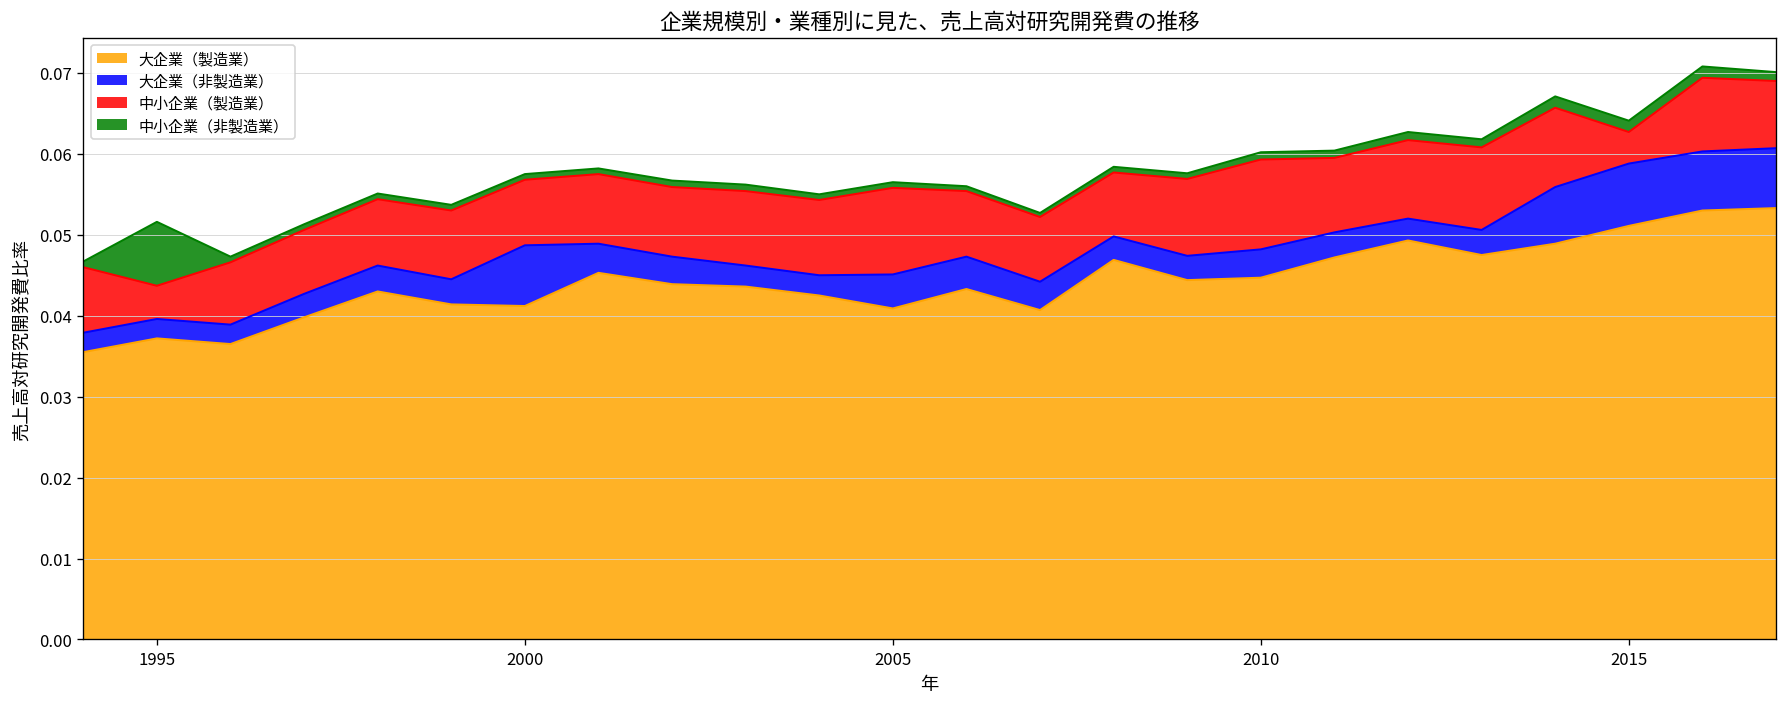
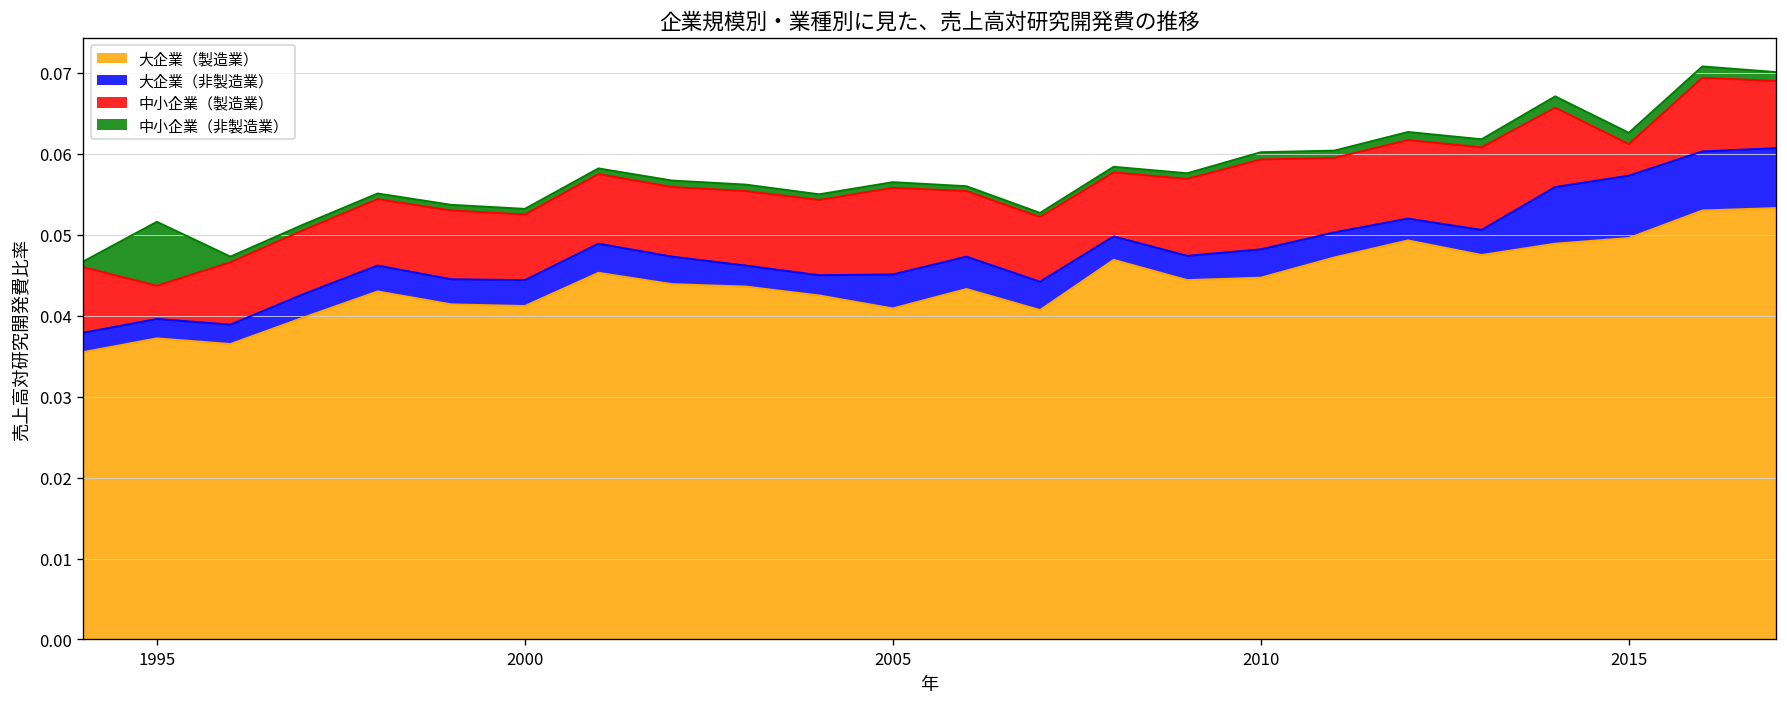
  {
    "大企業（製造業）": {
      "1995": 0.037,
      "2000": 0.041,
      "2005": 0.041,
      "2010": 0.045,
-     "2015": 0.051
+     "2015": 0.050
    },
    "大企業（非製造業）": {
      "1995": 0.002,
-     "2000": 0.008,
+     "2000": 0.003,
      "2005": 0.004,
      "2010": 0.004,
      "2015": 0.008
    },
    "中小企業（製造業）": {
      "1995": 0.004,
      "2000": 0.008,
      "2005": 0.011,
      "2010": 0.011,
      "2015": 0.004
    },
    "中小企業（非製造業）": {
      "1995": 0.008,
      "2000": 0.001,
      "2005": 0.001,
      "2010": 0.001,
      "2015": 0.001
    }
  }
